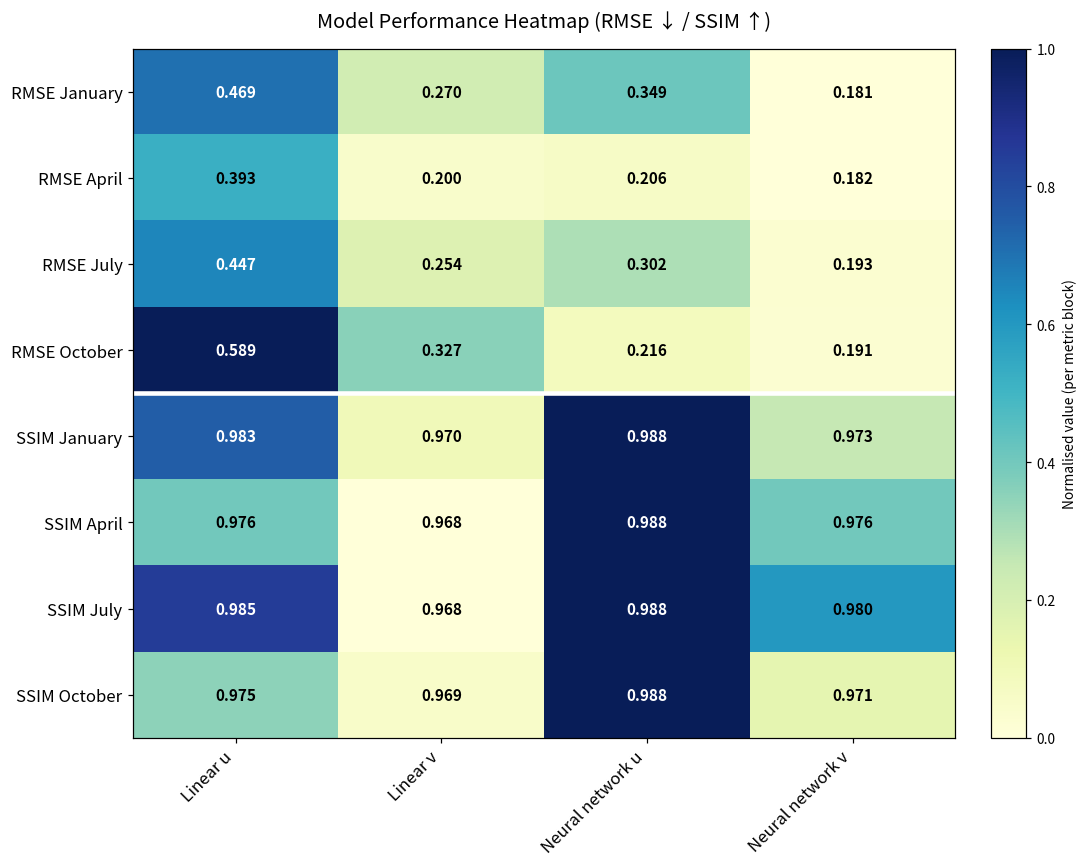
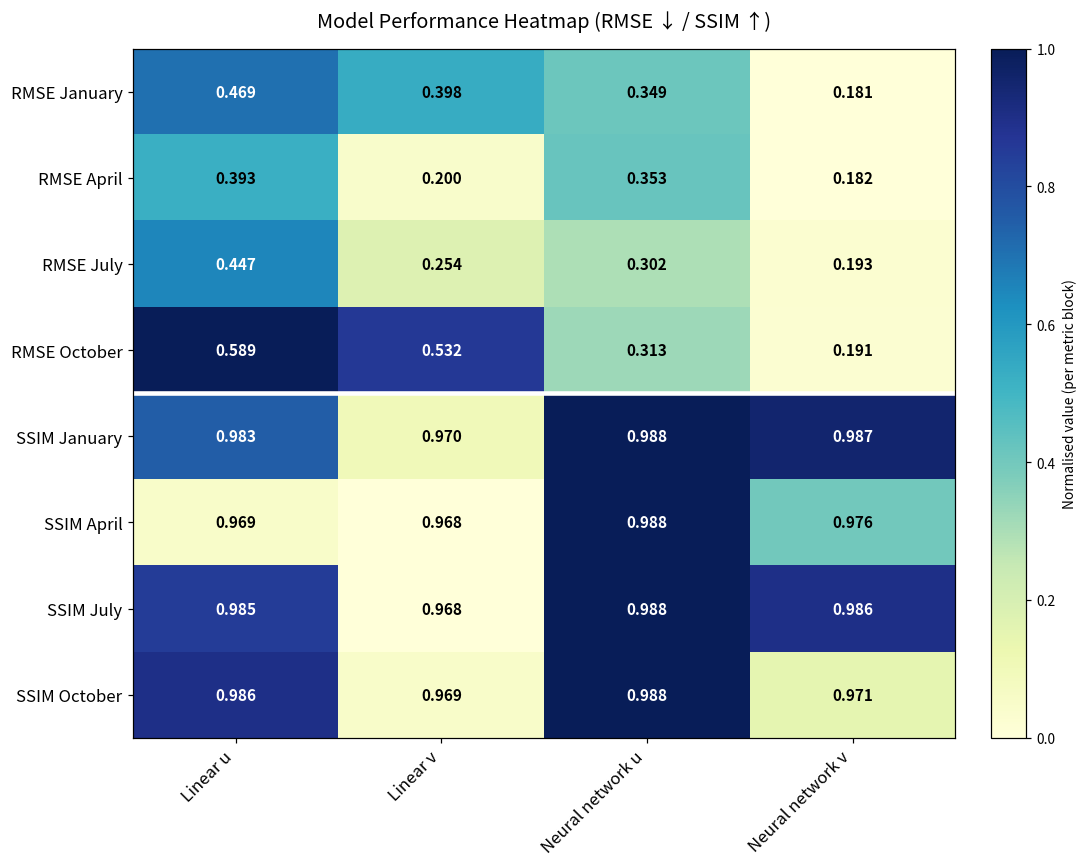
  {
    "RMSE January": {
      "Linear u": 0.469,
-     "Linear v": 0.270,
+     "Linear v": 0.398,
      "Neural network u": 0.349,
      "Neural network v": 0.181
    },
    "RMSE April": {
      "Linear u": 0.393,
      "Linear v": 0.200,
-     "Neural network u": 0.206,
+     "Neural network u": 0.353,
      "Neural network v": 0.182
    },
    "RMSE July": {
      "Linear u": 0.447,
      "Linear v": 0.254,
      "Neural network u": 0.302,
      "Neural network v": 0.193
    },
    "RMSE October": {
      "Linear u": 0.589,
-     "Linear v": 0.327,
-     "Neural network u": 0.216,
+     "Linear v": 0.532,
+     "Neural network u": 0.313,
      "Neural network v": 0.191
    },
    "SSIM January": {
      "Linear u": 0.983,
      "Linear v": 0.970,
      "Neural network u": 0.988,
-     "Neural network v": 0.973
+     "Neural network v": 0.987
    },
    "SSIM April": {
-     "Linear u": 0.976,
+     "Linear u": 0.969,
      "Linear v": 0.968,
      "Neural network u": 0.988,
      "Neural network v": 0.976
    },
    "SSIM July": {
      "Linear u": 0.985,
      "Linear v": 0.968,
      "Neural network u": 0.988,
-     "Neural network v": 0.980
+     "Neural network v": 0.986
    },
    "SSIM October": {
-     "Linear u": 0.975,
+     "Linear u": 0.986,
      "Linear v": 0.969,
      "Neural network u": 0.988,
      "Neural network v": 0.971
    }
  }
